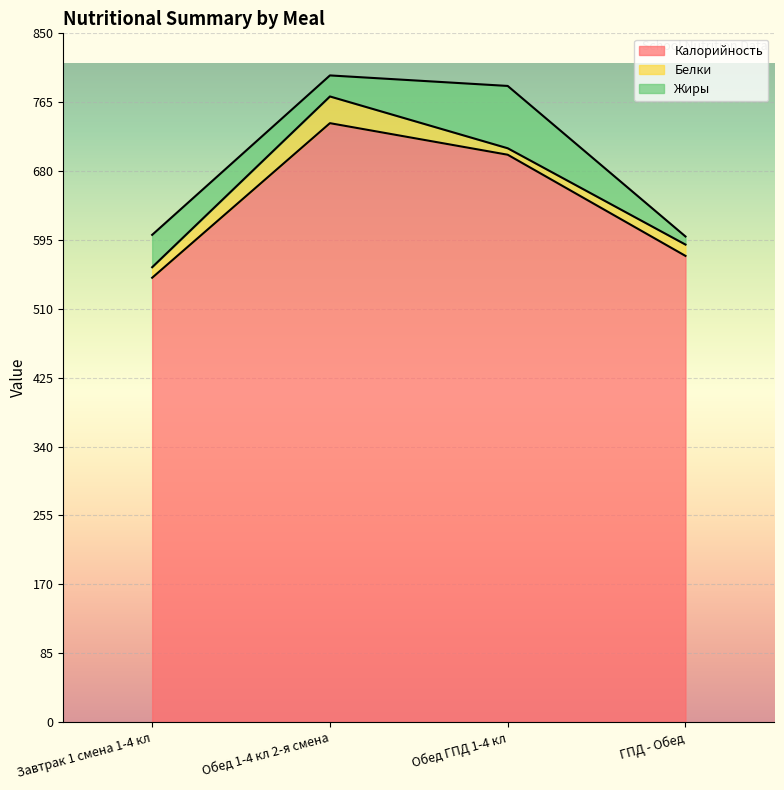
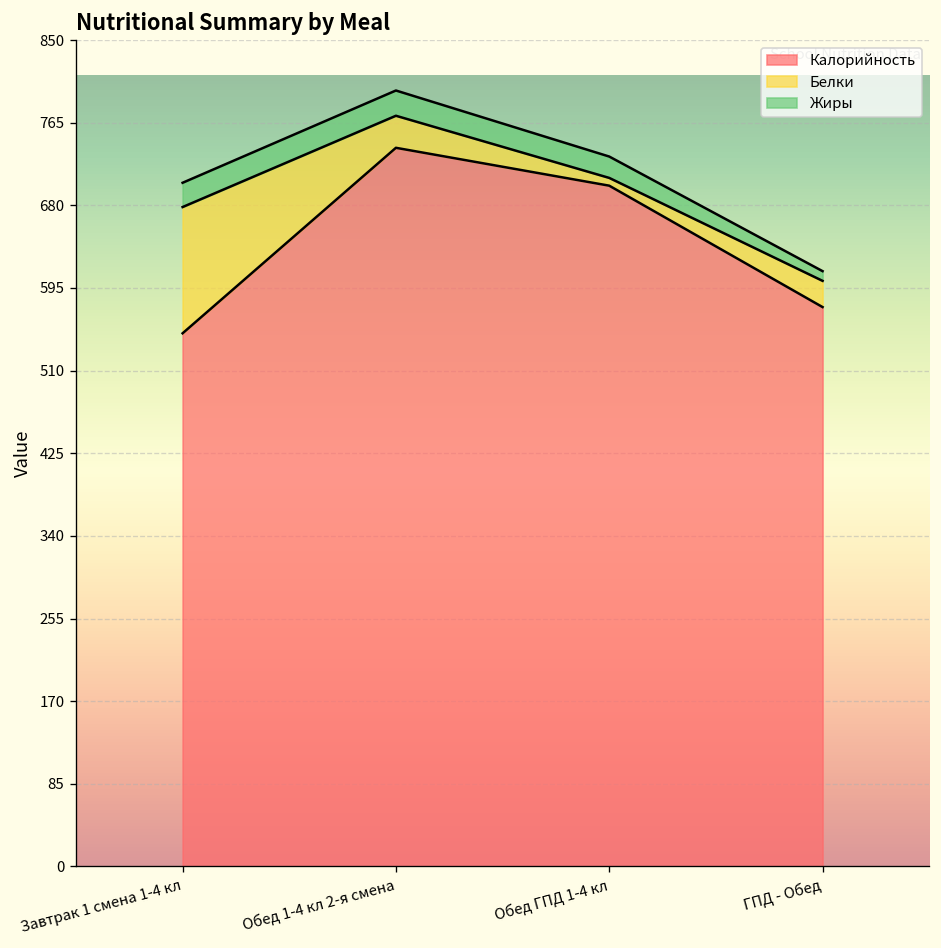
  {
    "Калорийность": {
      "Завтрак 1 смена 1-4 кл": 550,
      "Обед 1-4 кл 2-я смена": 740,
      "Обед ГПД 1-4 кл": 700,
      "ГПД - Обед": 580
    },
    "Белки": {
-     "Завтрак 1 смена 1-4 кл": 10,
+     "Завтрак 1 смена 1-4 кл": 130,
      "Обед 1-4 кл 2-я смена": 30,
      "Обед ГПД 1-4 кл": 10,
-     "ГПД - Обед": 10
+     "ГПД - Обед": 30
    },
    "Жиры": {
-     "Завтрак 1 смена 1-4 кл": 40,
+     "Завтрак 1 смена 1-4 кл": 20,
      "Обед 1-4 кл 2-я смена": 30,
-     "Обед ГПД 1-4 кл": 80,
+     "Обед ГПД 1-4 кл": 20,
      "ГПД - Обед": 10
    }
  }
